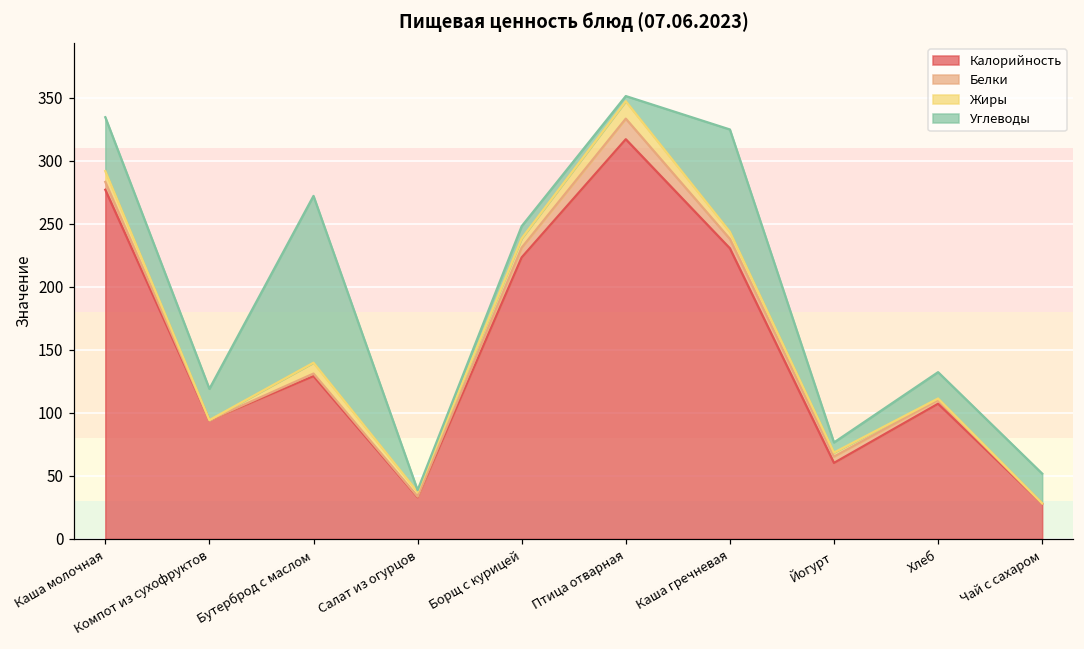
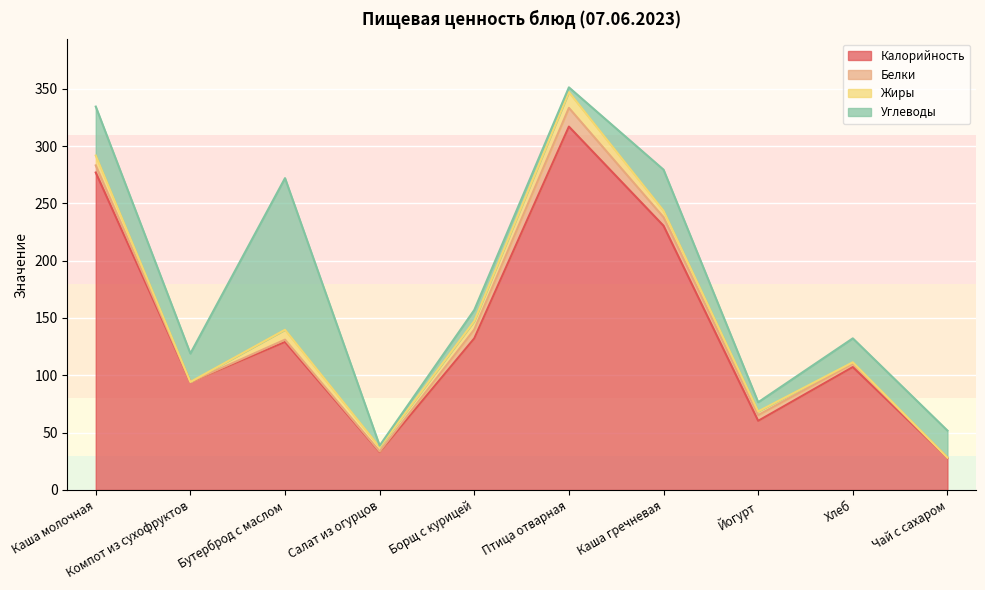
  {
    "Калорийность": {
      "Каша молочная": 277,
-     "Борщ с курицей": 223,
+     "Борщ с курицей": 132,
      "Птица отварная": 317,
      "Каша гречневая": 230,
      "Йогурт": 60,
      "Хлеб": 107
    },
    "Углеводы": {
      "Каша молочная": 43,
      "Компот из сухофруктов": 25,
      "Бутерброд с маслом": 132,
      "Борщ с курицей": 10,
      "Птица отварная": 4,
-     "Каша гречневая": 81,
+     "Каша гречневая": 36,
      "Йогурт": 8,
      "Хлеб": 21,
      "Чай с сахаром": 24
    }
  }
